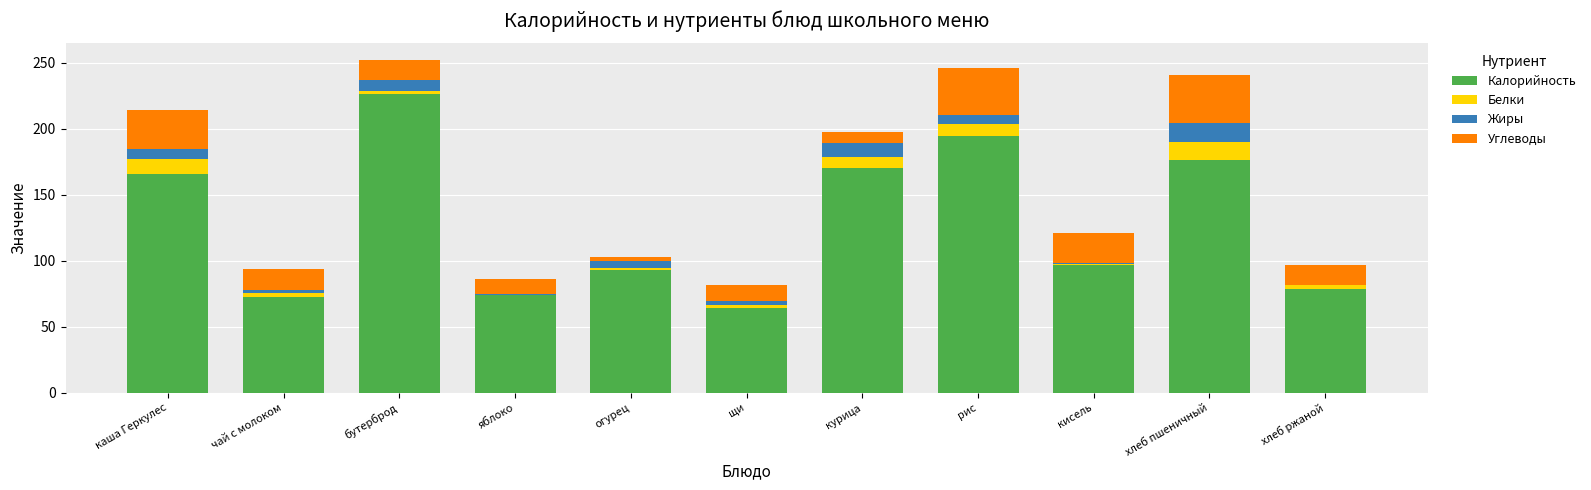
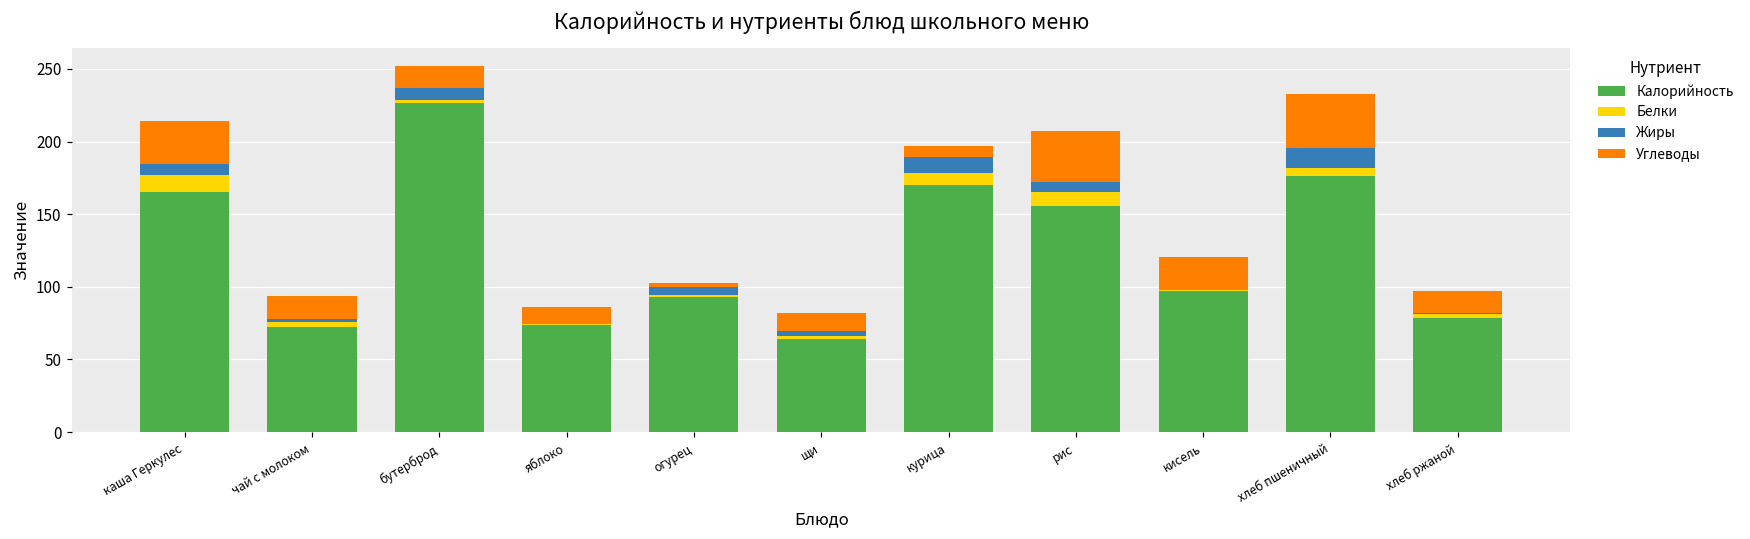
  {
    "Калорийность": {
      "каша Геркулес": 165,
      "чай с молоком": 73,
      "бутерброд": 226,
      "яблоко": 74,
      "огурец": 93,
      "щи": 64,
      "курица": 170,
-     "рис": 194,
+     "рис": 156,
      "кисель": 97,
      "хлеб пшеничный": 176,
      "хлеб ржаной": 78
    },
    "Белки": {
      "каша Геркулес": 12,
      "чай с молоком": 3,
      "бутерброд": 2,
      "курица": 9,
      "рис": 9,
-     "хлеб пшеничный": 14,
+     "хлеб пшеничный": 6,
      "хлеб ржаной": 3
    },
    "Жиры": {
      "каша Геркулес": 8,
      "бутерброд": 8,
      "огурец": 5,
      "щи": 3,
      "курица": 11,
      "рис": 7,
      "хлеб пшеничный": 14
    },
    "Углеводы": {
      "каша Геркулес": 29,
      "чай с молоком": 16,
      "бутерброд": 15,
      "яблоко": 11,
      "огурец": 3,
      "щи": 12,
      "курица": 8,
      "рис": 35,
      "кисель": 23,
      "хлеб пшеничный": 37,
      "хлеб ржаной": 15
    }
  }
